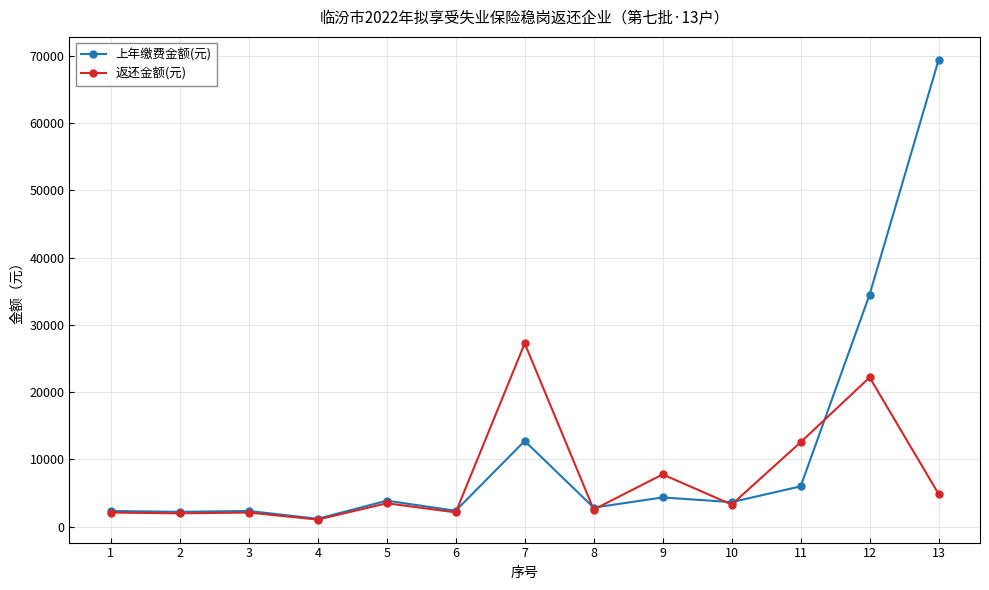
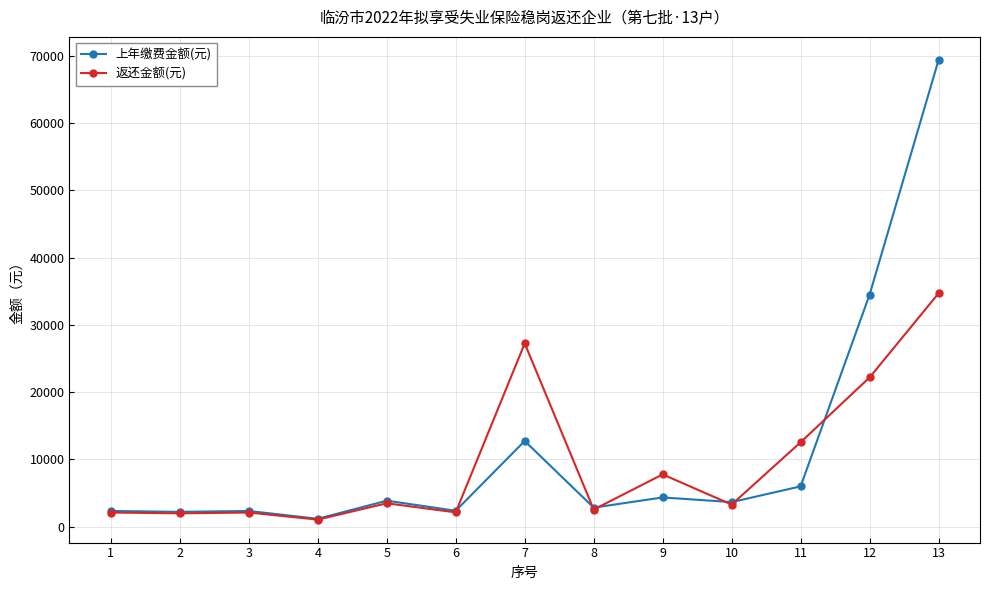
  {
    "上年缴费金额(元)": {
      "5": 4000,
      "7": 13000,
      "9": 4000,
      "11": 6000,
      "12": 34000,
      "13": 69000
    },
    "返还金额(元)": {
      "5": 3000,
      "7": 27000,
      "9": 8000,
      "11": 13000,
      "12": 22000,
-     "13": 5000
+     "13": 35000
    }
  }
